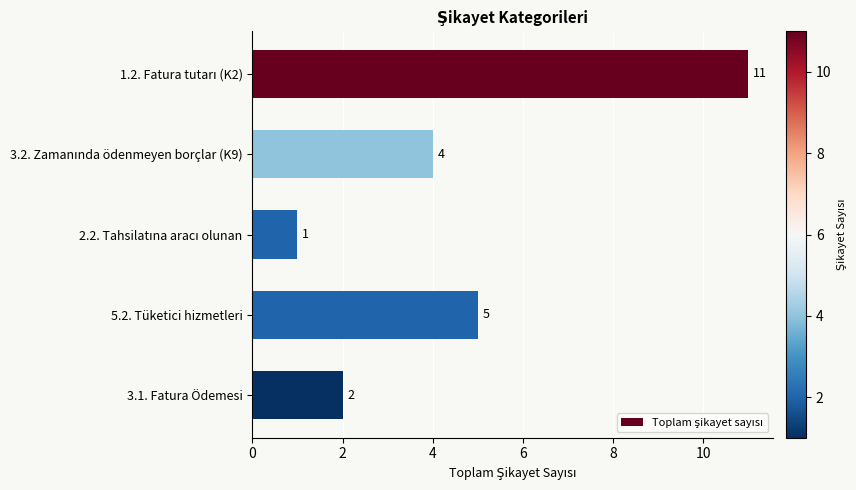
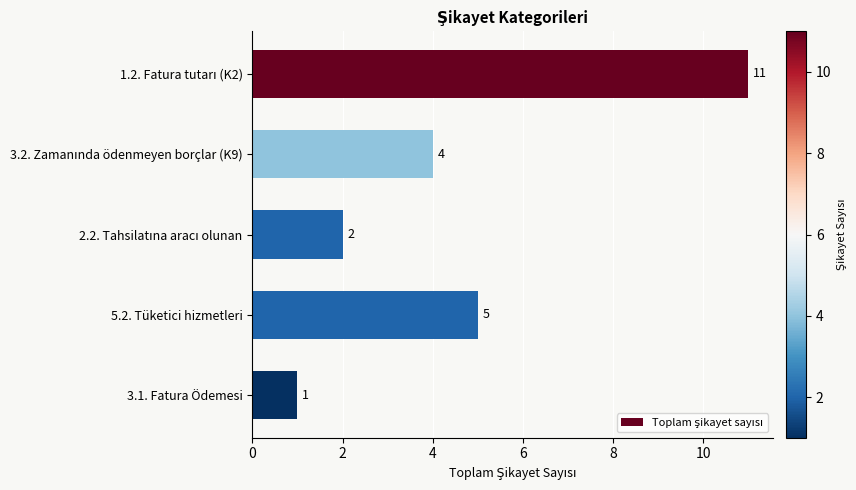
  {
    "1.2. Fatura tutarı (K2)": 11,
    "3.2. Zamanında ödenmeyen borçlar (K9)": 4,
-   "2.2. Tahsilatına aracı olunan": 1,
+   "2.2. Tahsilatına aracı olunan": 2,
    "5.2. Tüketici hizmetleri": 5,
-   "3.1. Fatura Ödemesi": 2
+   "3.1. Fatura Ödemesi": 1
  }
